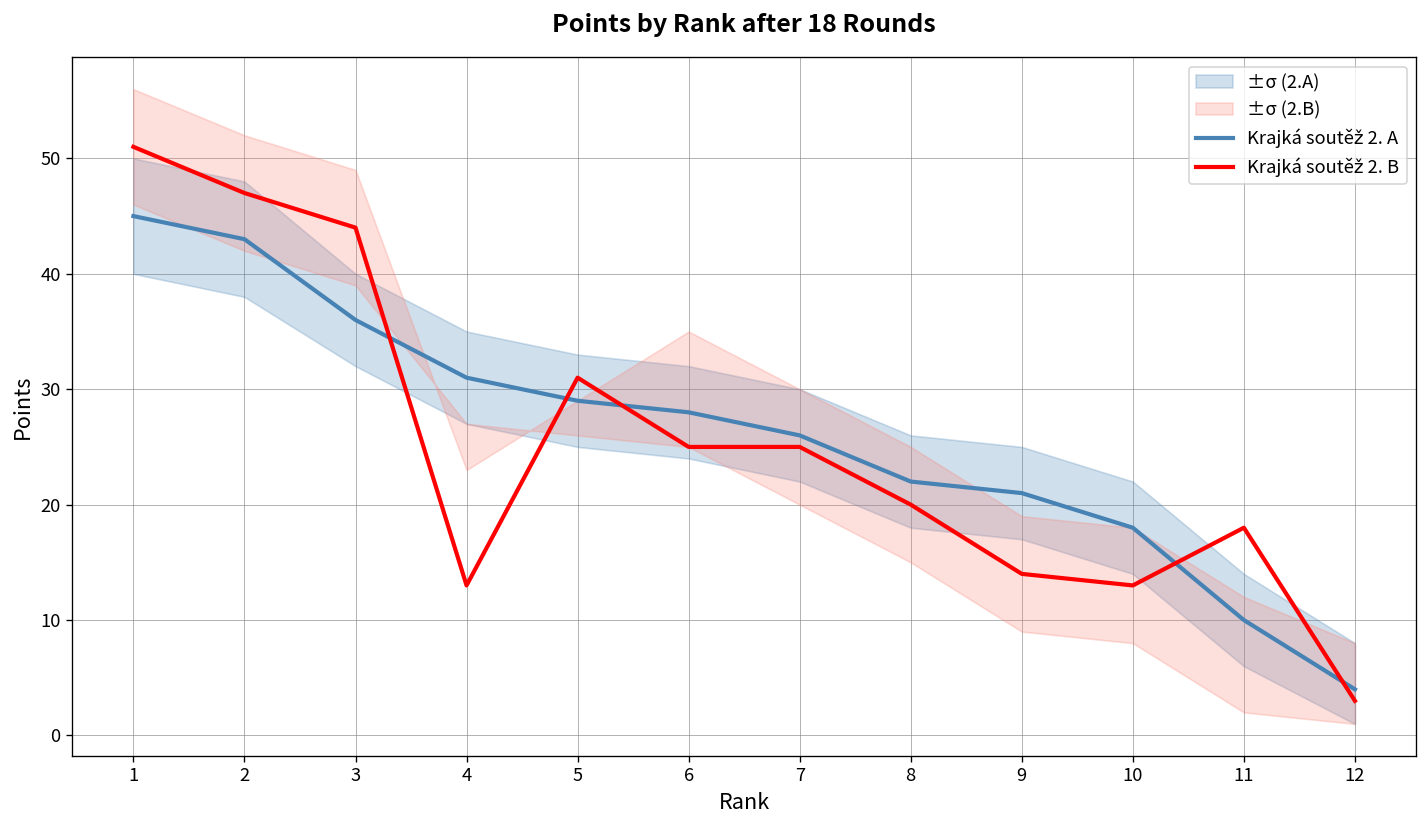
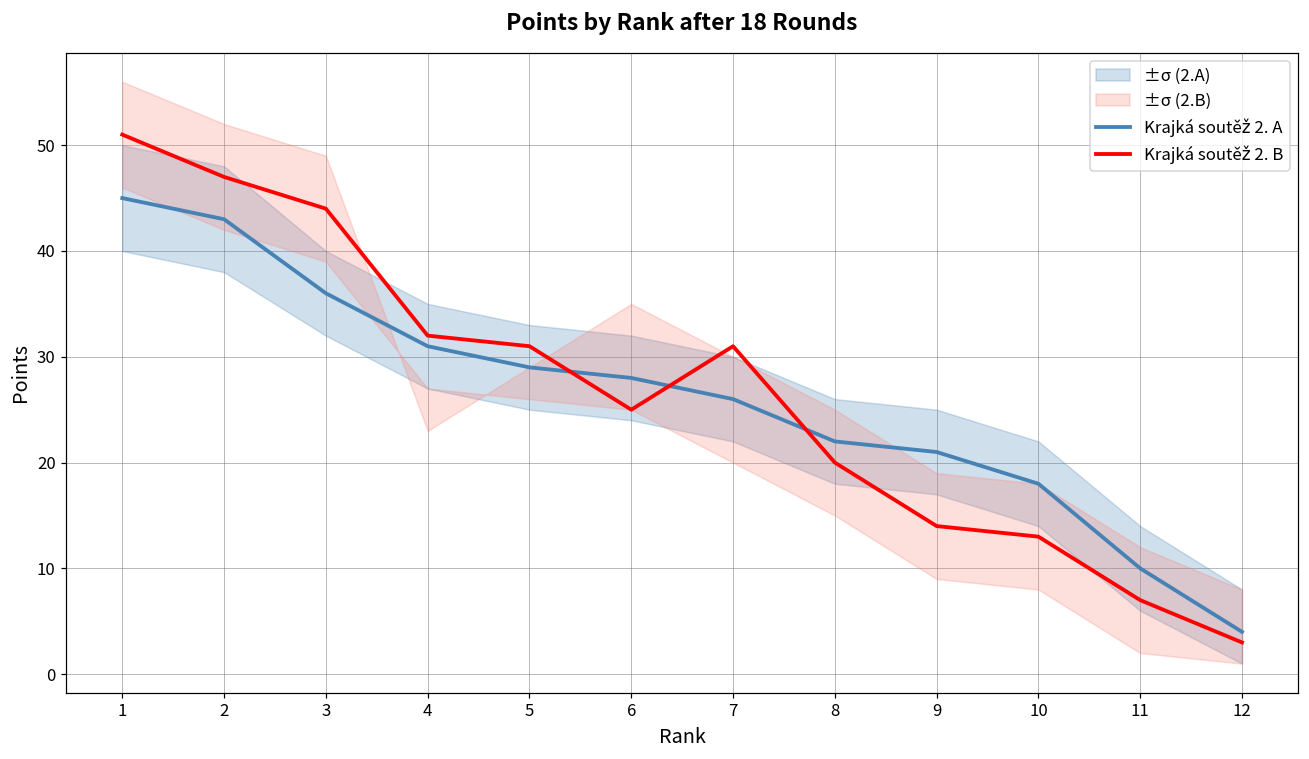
  {
    "Krajká soutěž 2. B": {
      "1": 51,
      "2": 47,
      "3": 44,
-     "4": 13,
+     "4": 32,
      "5": 31,
      "6": 25,
-     "7": 25,
+     "7": 31,
      "8": 20,
      "9": 14,
      "10": 13,
-     "11": 18,
+     "11": 7,
      "12": 3
    }
  }
